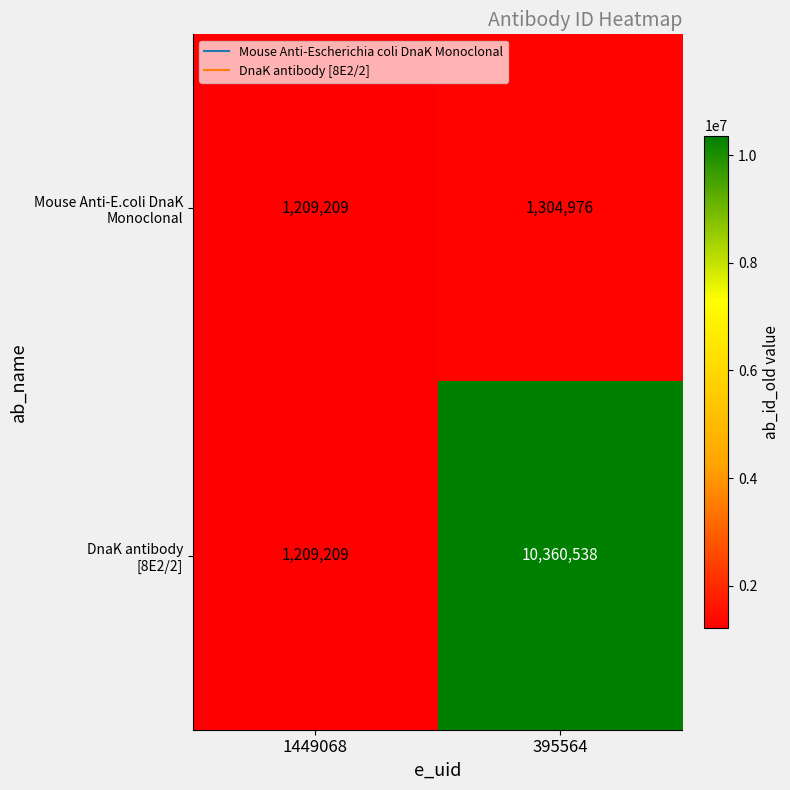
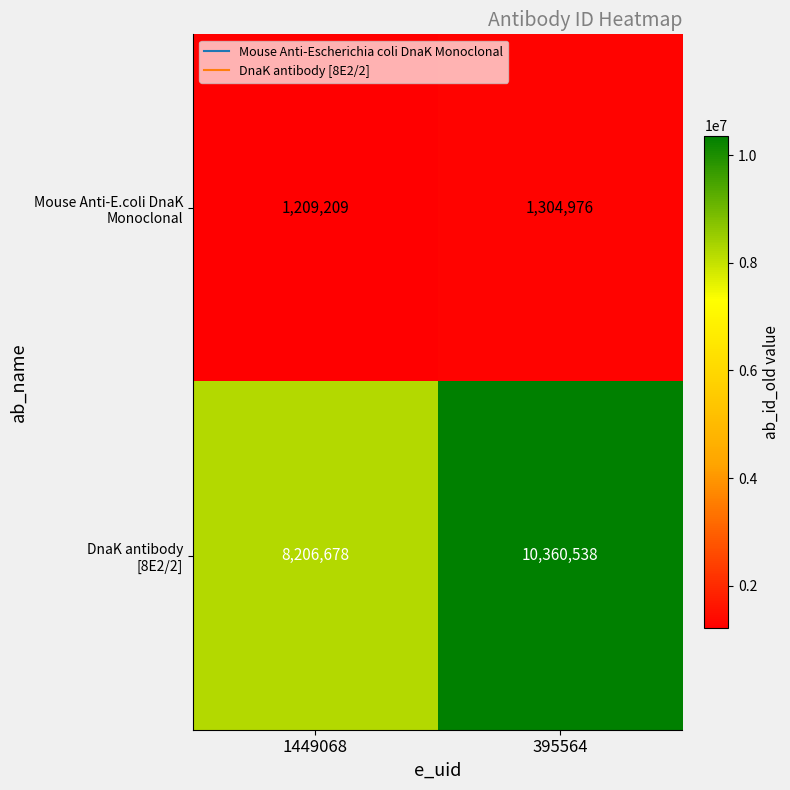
  {
    "Mouse Anti-E.coli DnaK Monoclonal": {
      "1449068": "1,209,209",
      "395564": "1,304,976"
    },
    "DnaK antibody [8E2/2]": {
-     "1449068": "1,209,209",
+     "1449068": "8,206,678",
      "395564": "10,360,538"
    }
  }
